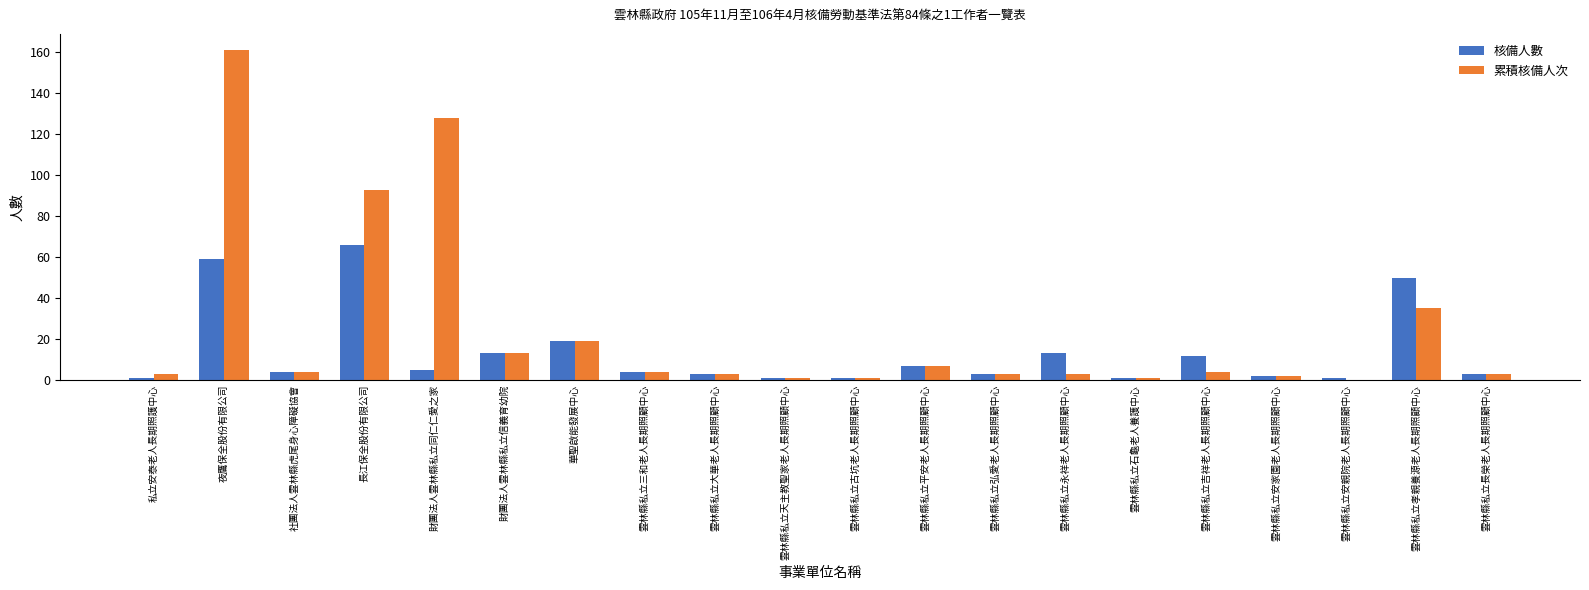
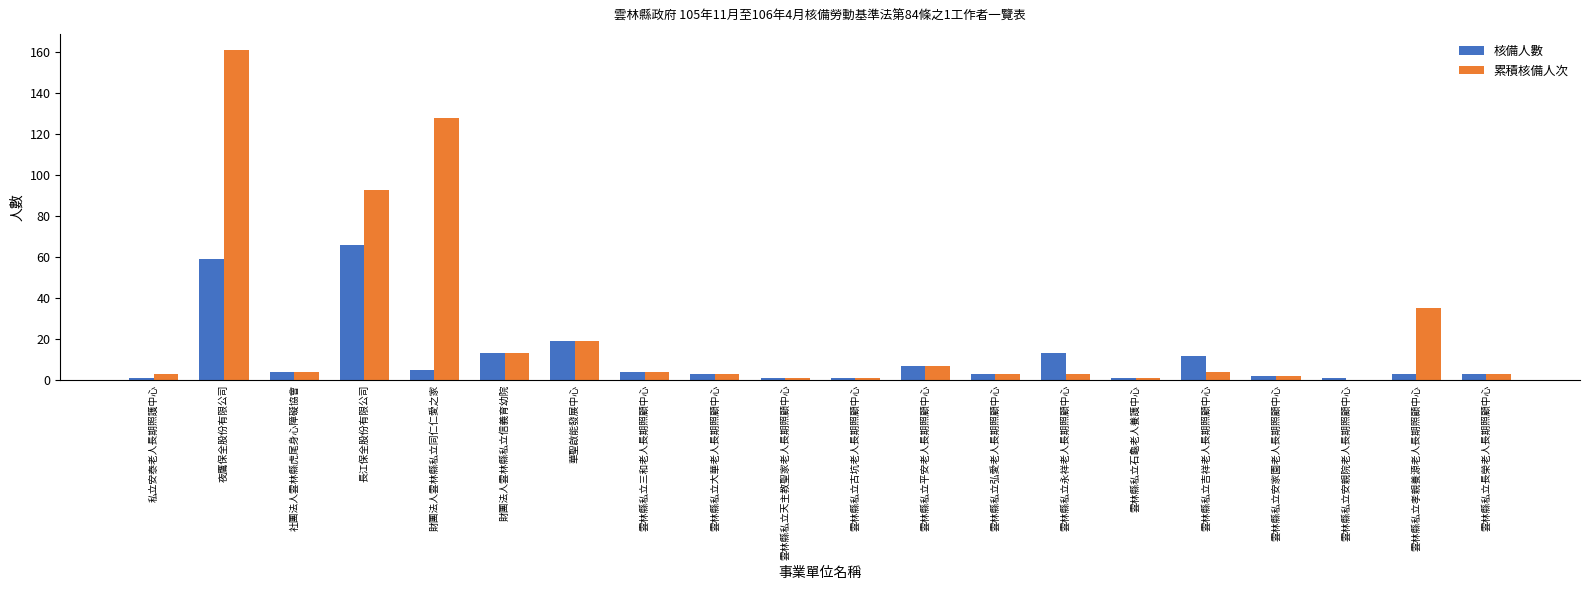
  {
    "核備人數": {
      "夜鷹保全股份有限公司": 59,
      "社團法人雲林縣虎尾身心障礙協會": 4,
      "長江保全股份有限公司": 66,
      "財團法人雲林縣私立同仁仁愛之家": 5,
      "財團法人雲林縣私立信義育幼院": 13,
      "華聖啟能發展中心": 19,
      "雲林縣私立三和老人長期照顧中心": 4,
      "雲林縣私立大華老人長期照顧中心": 3,
      "雲林縣私立平安老人長期照顧中心": 7,
      "雲林縣私立弘愛老人長期照顧中心": 3,
      "雲林縣私立永祥老人長期照顧中心": 13,
      "雲林縣私立吉祥老人長期照顧中心": 12,
      "雲林縣私立安家園老人長期照顧中心": 2,
-     "雲林縣私立孝親養源老人長期照顧中心": 50,
+     "雲林縣私立孝親養源老人長期照顧中心": 3,
      "雲林縣私立長榮老人長期照顧中心": 3
    },
    "累積核備人次": {
      "私立安泰老人長期照護中心": 3,
      "夜鷹保全股份有限公司": 161,
      "社團法人雲林縣虎尾身心障礙協會": 4,
      "長江保全股份有限公司": 93,
      "財團法人雲林縣私立同仁仁愛之家": 128,
      "財團法人雲林縣私立信義育幼院": 13,
      "華聖啟能發展中心": 19,
      "雲林縣私立三和老人長期照顧中心": 4,
      "雲林縣私立大華老人長期照顧中心": 3,
      "雲林縣私立平安老人長期照顧中心": 7,
      "雲林縣私立弘愛老人長期照顧中心": 3,
      "雲林縣私立永祥老人長期照顧中心": 3,
      "雲林縣私立吉祥老人長期照顧中心": 4,
      "雲林縣私立安家園老人長期照顧中心": 2,
      "雲林縣私立安親院老人長期照顧中心": 0,
      "雲林縣私立孝親養源老人長期照顧中心": 35,
      "雲林縣私立長榮老人長期照顧中心": 3
    }
  }
